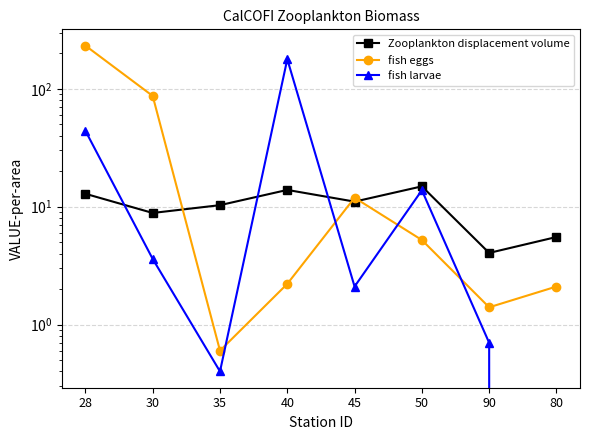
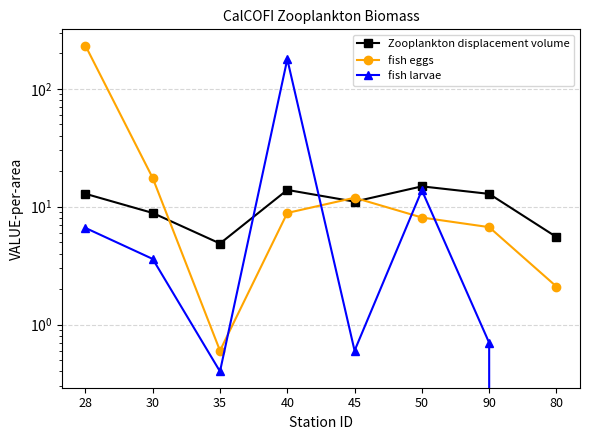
  {
    "Zooplankton displacement volume": {
      "28": 13,
      "30": 9,
-     "35": 10,
+     "35": 4.9,
      "40": 14,
      "45": 11,
      "50": 15,
-     "90": 4.0,
+     "90": 13,
      "80": 6
    },
    "fish eggs": {
      "28": 230,
-     "30": 90,
+     "30": 18,
      "35": 0.6,
-     "40": 2.2,
+     "40": 9,
      "45": 12,
-     "50": 5,
-     "90": 1.4,
+     "50": 8,
+     "90": 7,
      "80": 2.1
    },
    "fish larvae": {
-     "28": 44,
+     "28": 7,
      "30": 3.6,
      "35": 0.4,
      "40": 180,
-     "45": 2.1,
+     "45": 0.6,
      "50": 14,
      "90": 0.7
    }
  }
